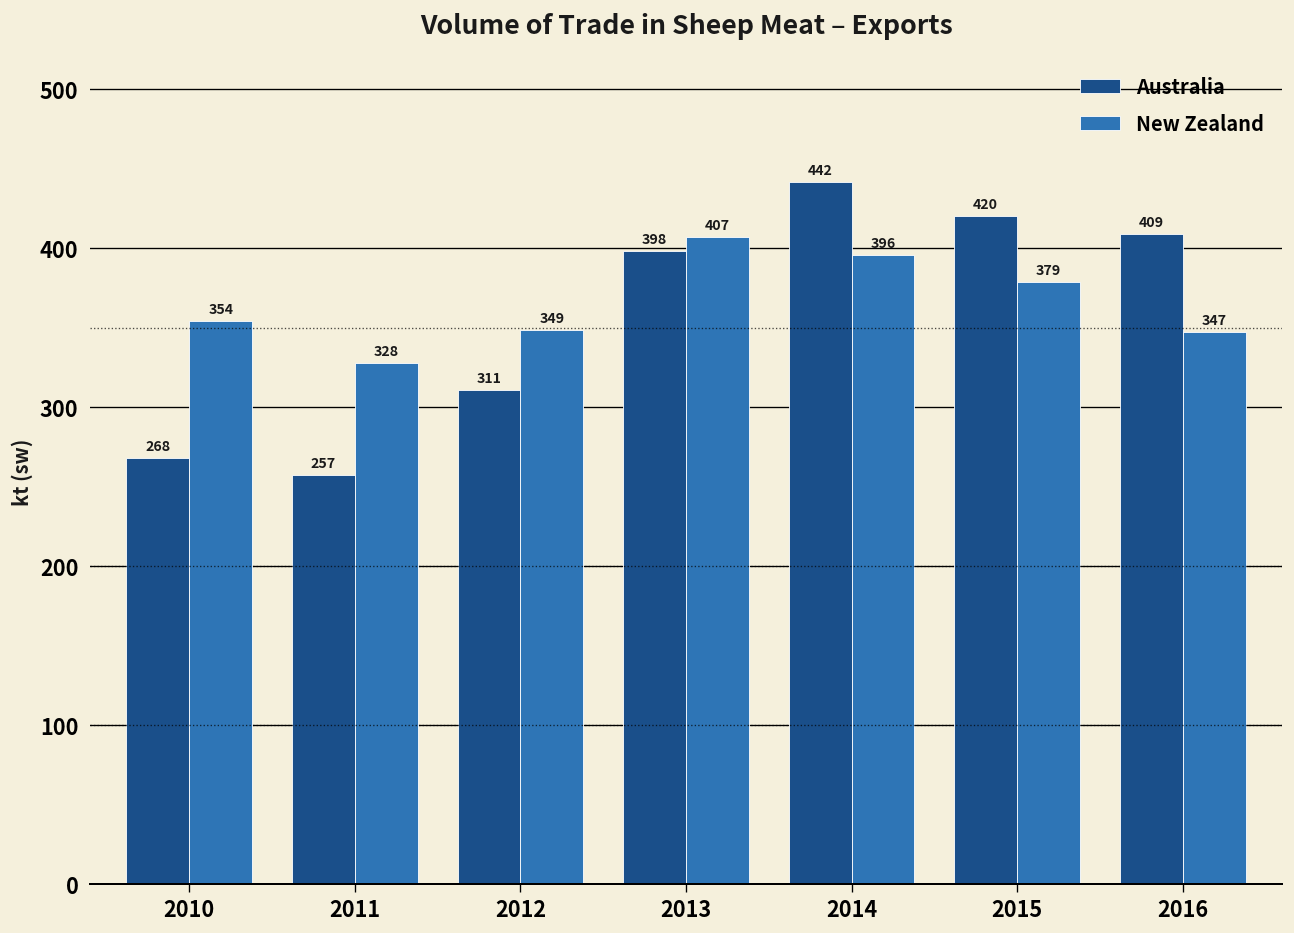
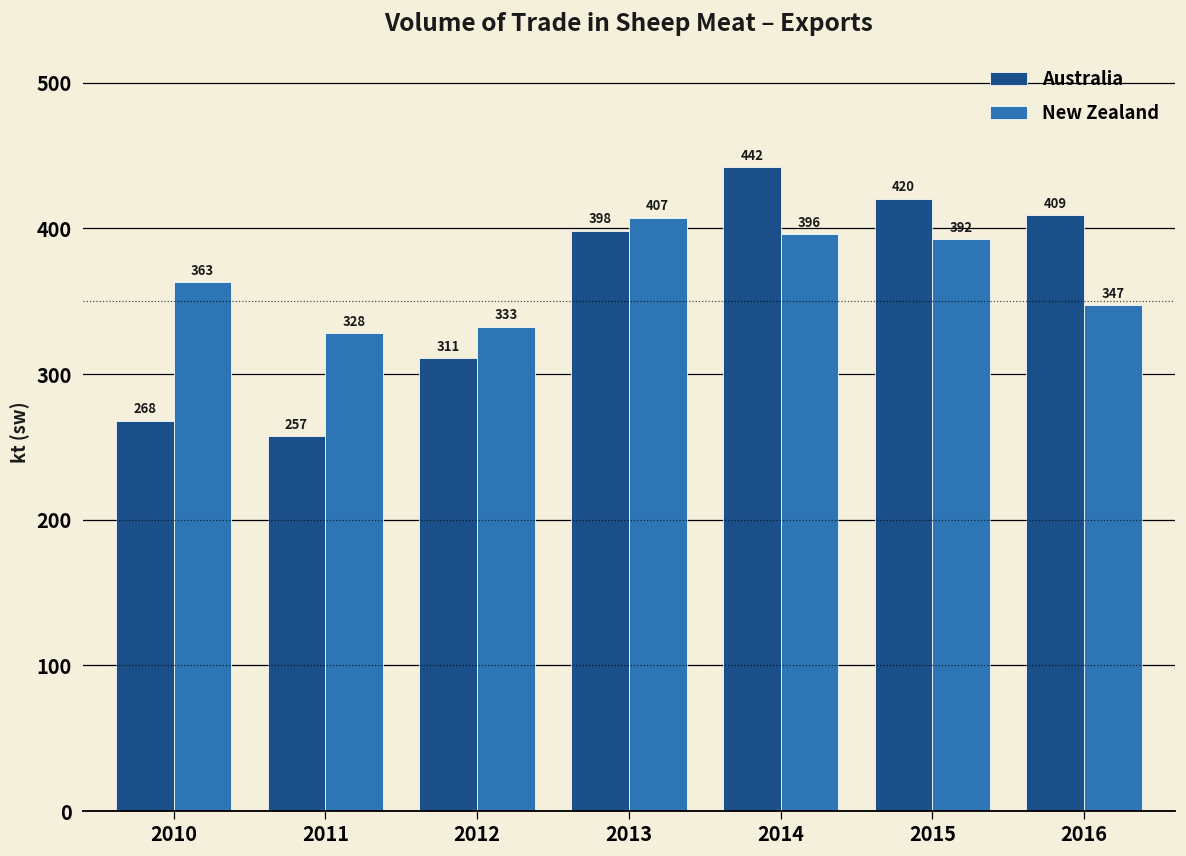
  {
    "Australia": {
      "2010": 268,
      "2011": 257,
      "2012": 311,
      "2013": 398,
      "2014": 442,
      "2015": 420,
      "2016": 409
    },
    "New Zealand": {
-     "2010": 354,
+     "2010": 363,
      "2011": 328,
-     "2012": 349,
+     "2012": 333,
      "2013": 407,
      "2014": 396,
-     "2015": 379,
+     "2015": 392,
      "2016": 347
    }
  }
